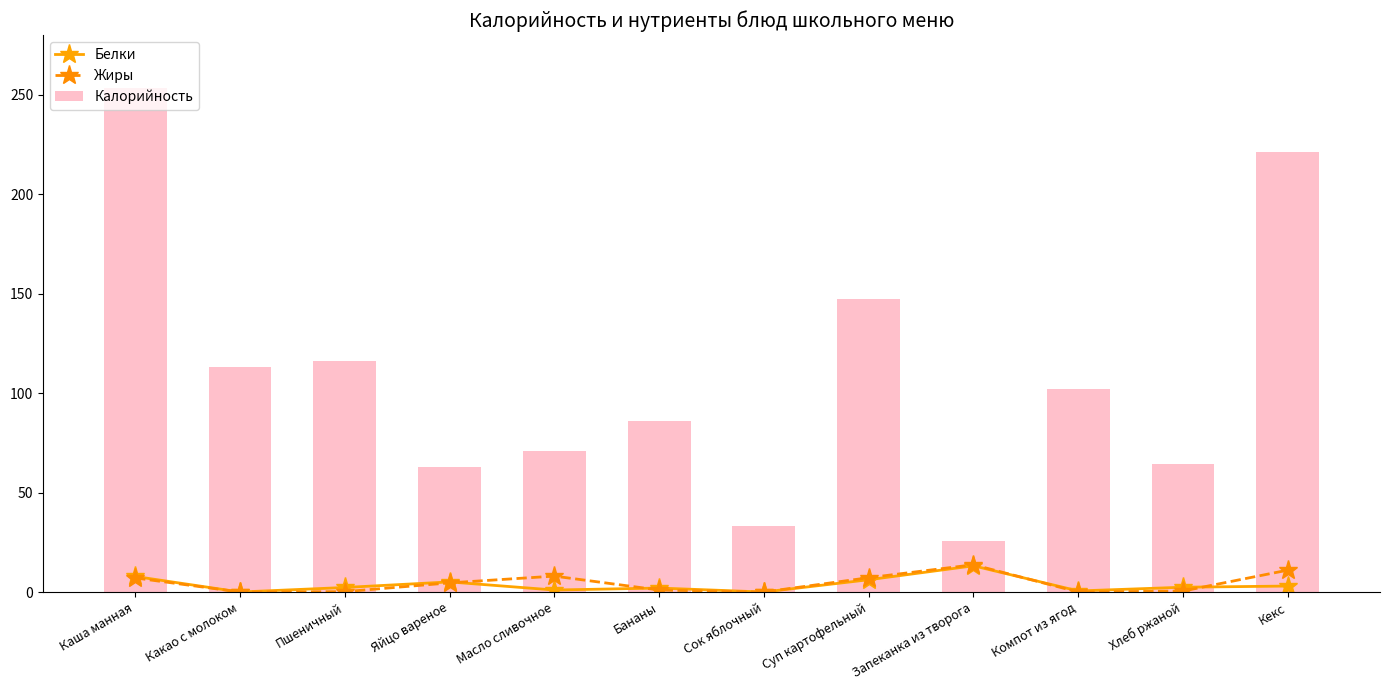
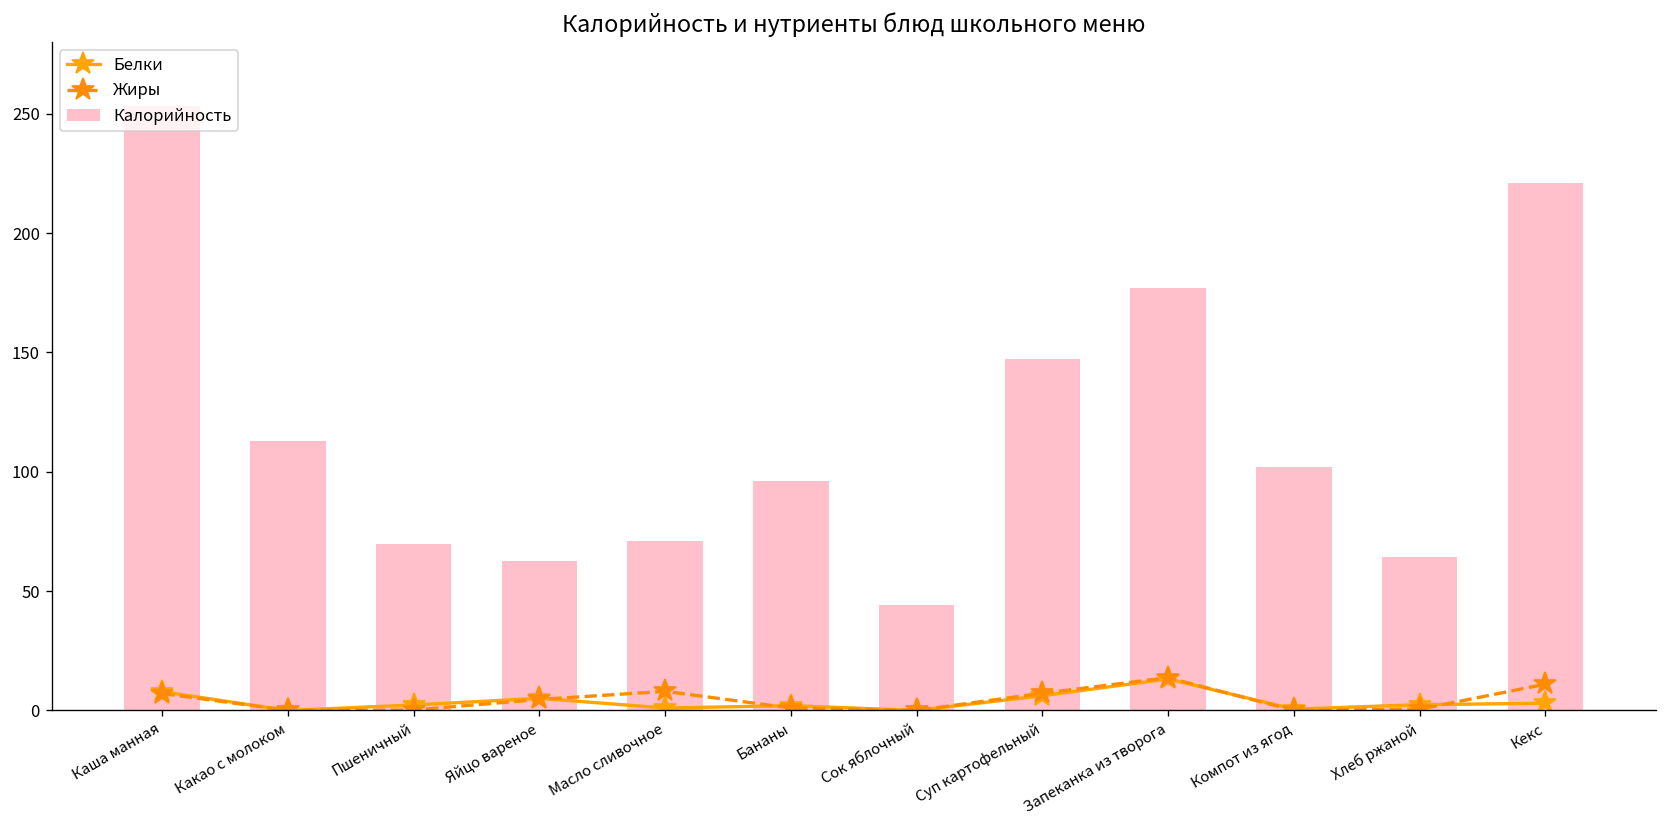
  {
    "Калорийность": {
      "Какао с молоком": 113,
-     "Пшеничный": 116,
+     "Пшеничный": 70,
      "Яйцо вареное": 63,
      "Масло сливочное": 71,
-     "Бананы": 86,
-     "Сок яблочный": 33,
+     "Бананы": 96,
+     "Сок яблочный": 44,
      "Суп картофельный": 147,
-     "Запеканка из творога": 26,
+     "Запеканка из творога": 177,
      "Компот из ягод": 102,
      "Хлеб ржаной": 64,
      "Кекс": 221
    }
  }
